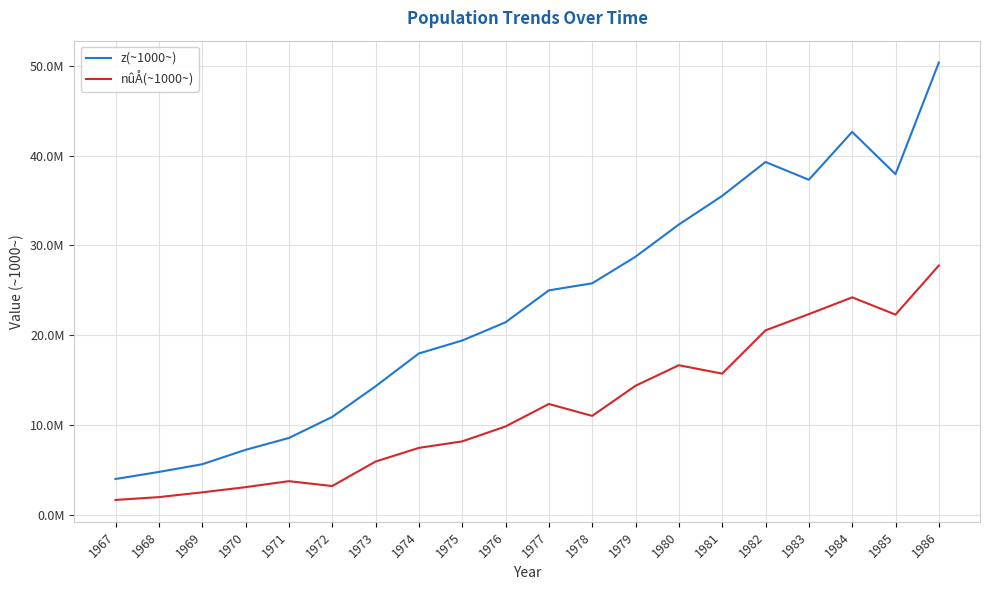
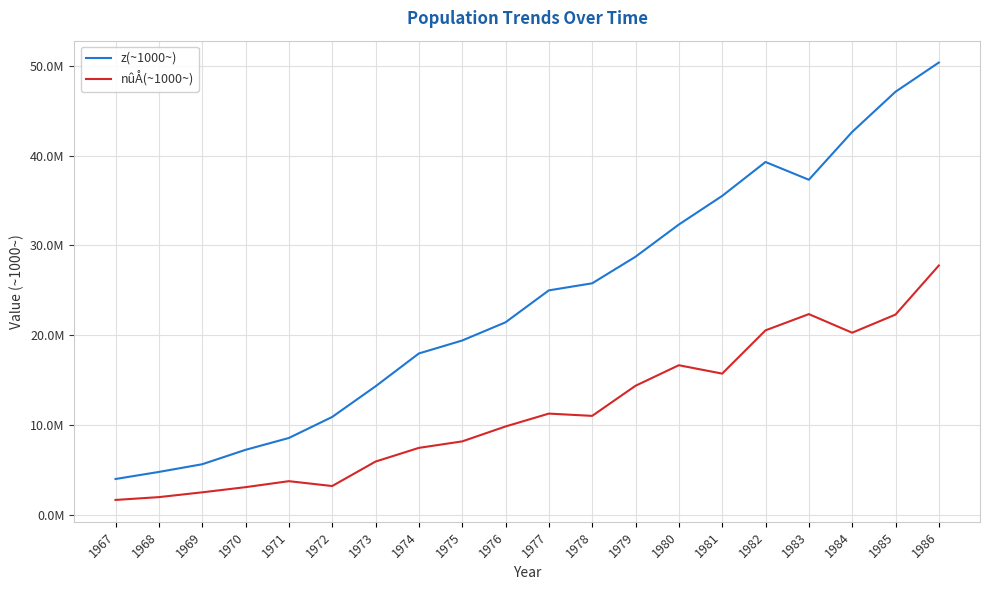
  {
    "z(~1000~)": {
      "1967": 4000000,
      "1968": 5000000,
      "1969": 6000000,
      "1970": 7000000,
      "1971": 9000000,
      "1972": 11000000,
      "1973": 14000000,
      "1974": 18000000,
      "1975": 19000000,
      "1976": 21000000,
      "1977": 25000000,
      "1978": 26000000,
      "1979": 29000000,
      "1980": 32000000,
      "1981": 36000000,
      "1982": 39000000,
      "1983": 37000000,
      "1984": 43000000,
-     "1985": 38000000,
+     "1985": 47000000,
      "1986": 50000000
    },
    "nûÅ(~1000~)": {
      "1967": 2000000,
      "1968": 2000000,
      "1969": 2000000,
      "1970": 3000000,
      "1971": 4000000,
      "1972": 3000000,
      "1973": 6000000,
      "1974": 7000000,
      "1975": 8000000,
      "1976": 10000000,
-     "1977": 12000000,
+     "1977": 11000000,
      "1978": 11000000,
      "1979": 14000000,
      "1980": 17000000,
      "1981": 16000000,
      "1982": 21000000,
      "1983": 22000000,
-     "1984": 24000000,
+     "1984": 20000000,
      "1985": 22000000,
      "1986": 28000000
    }
  }
